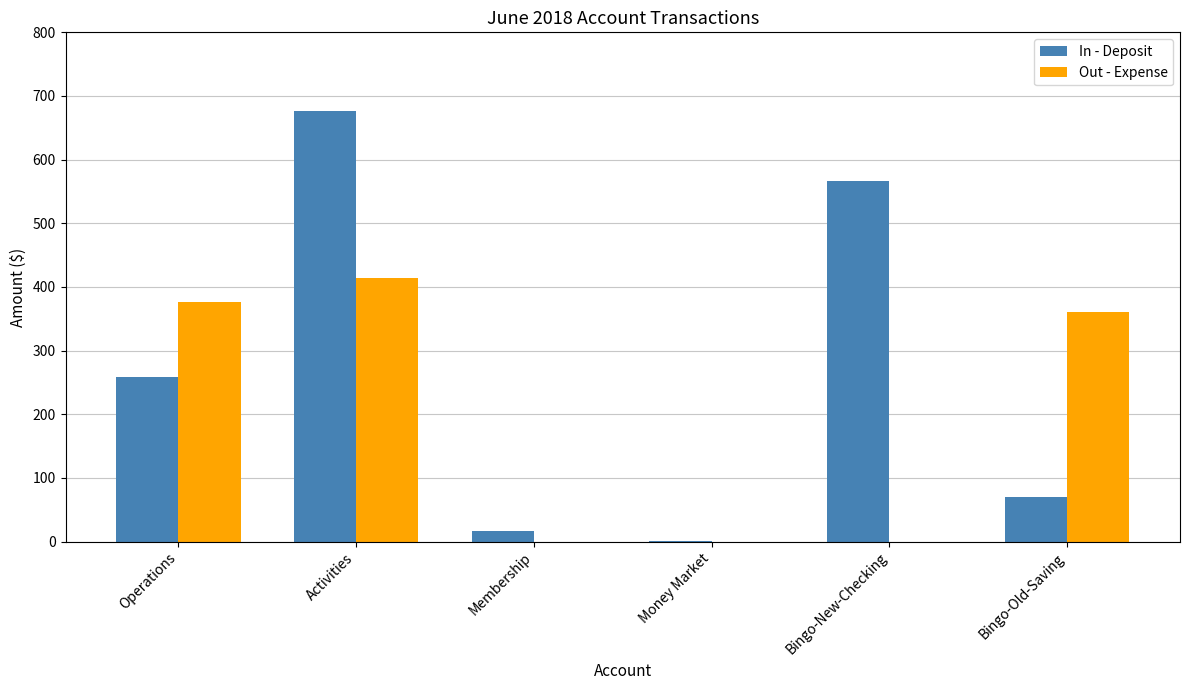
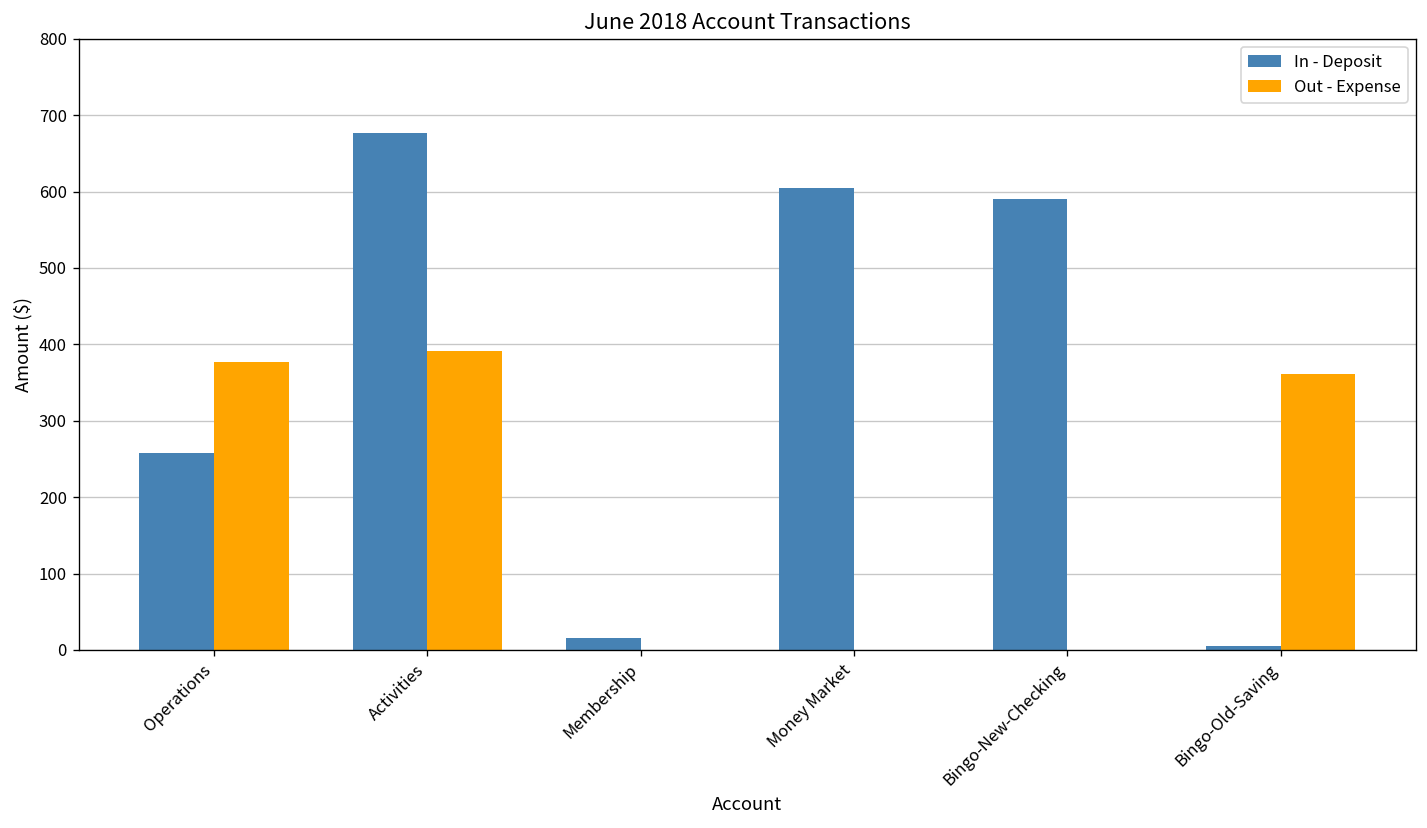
  {
    "In - Deposit": {
      "Operations": 260,
      "Activities": 680,
      "Membership": 20,
-     "Money Market": 0,
-     "Bingo-New-Checking": 570,
-     "Bingo-Old-Saving": 70
+     "Money Market": 600,
+     "Bingo-New-Checking": 590,
+     "Bingo-Old-Saving": 10
    },
    "Out - Expense": {
      "Operations": 380,
-     "Activities": 410,
+     "Activities": 390,
      "Membership": 0,
      "Money Market": 0,
      "Bingo-New-Checking": 0,
      "Bingo-Old-Saving": 360
    }
  }
